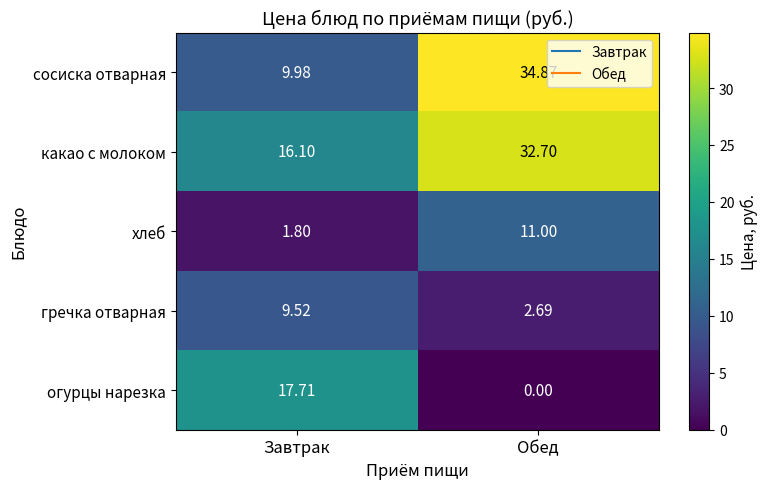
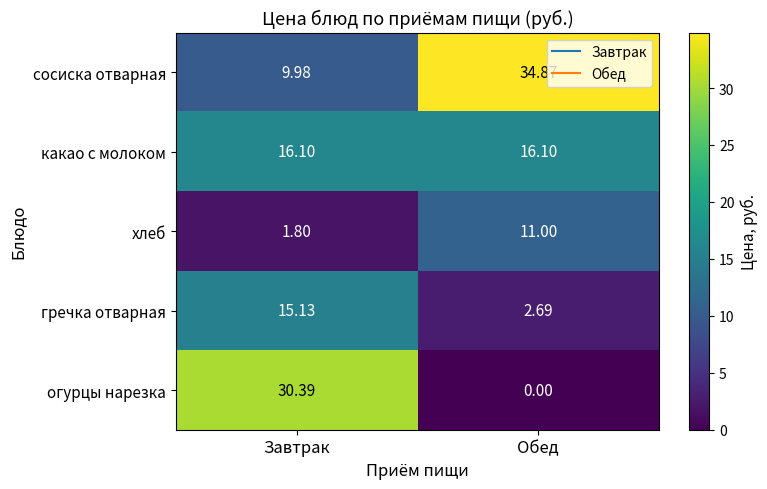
  {
    "сосиска отварная": {
      "Завтрак": 9.98
    },
    "какао с молоком": {
      "Завтрак": 16.10,
-     "Обед": 32.70
+     "Обед": 16.10
    },
    "хлеб": {
      "Завтрак": 1.80,
      "Обед": 11.00
    },
    "гречка отварная": {
-     "Завтрак": 9.52,
+     "Завтрак": 15.13,
      "Обед": 2.69
    },
    "огурцы нарезка": {
-     "Завтрак": 17.71,
+     "Завтрак": 30.39,
      "Обед": 0.00
    }
  }
